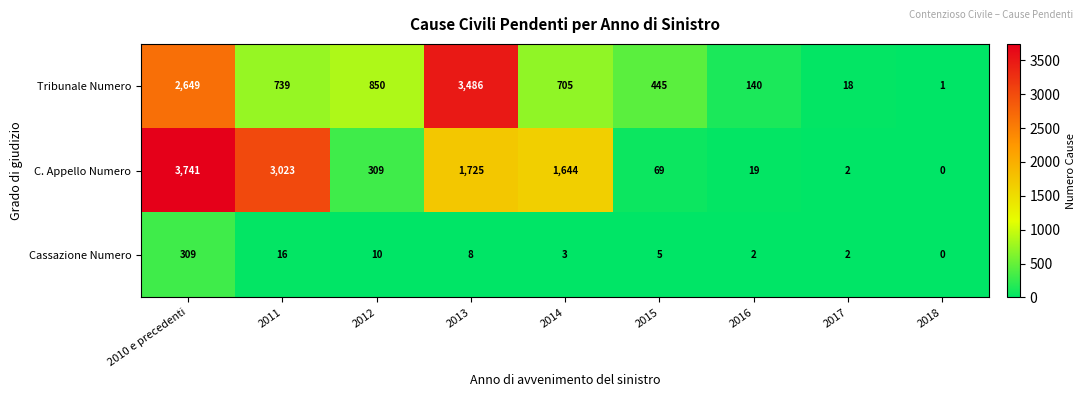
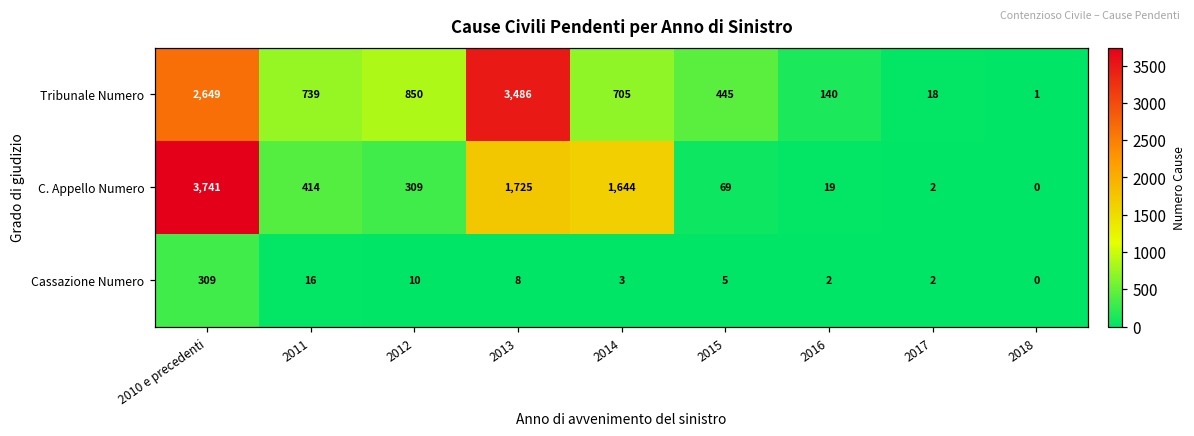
  {
    "Tribunale Numero": {
      "2010 e precedenti": "2,649",
      "2011": "739",
      "2012": "850",
      "2013": "3,486",
      "2014": "705",
      "2015": "445",
      "2016": "140",
      "2017": "18",
      "2018": "1"
    },
    "C. Appello Numero": {
      "2010 e precedenti": "3,741",
-     "2011": "3,023",
+     "2011": "414",
      "2012": "309",
      "2013": "1,725",
      "2014": "1,644",
      "2015": "69",
      "2016": "19",
      "2017": "2",
      "2018": "0"
    },
    "Cassazione Numero": {
      "2010 e precedenti": "309",
      "2011": "16",
      "2012": "10",
      "2013": "8",
      "2014": "3",
      "2015": "5",
      "2016": "2",
      "2017": "2",
      "2018": "0"
    }
  }
